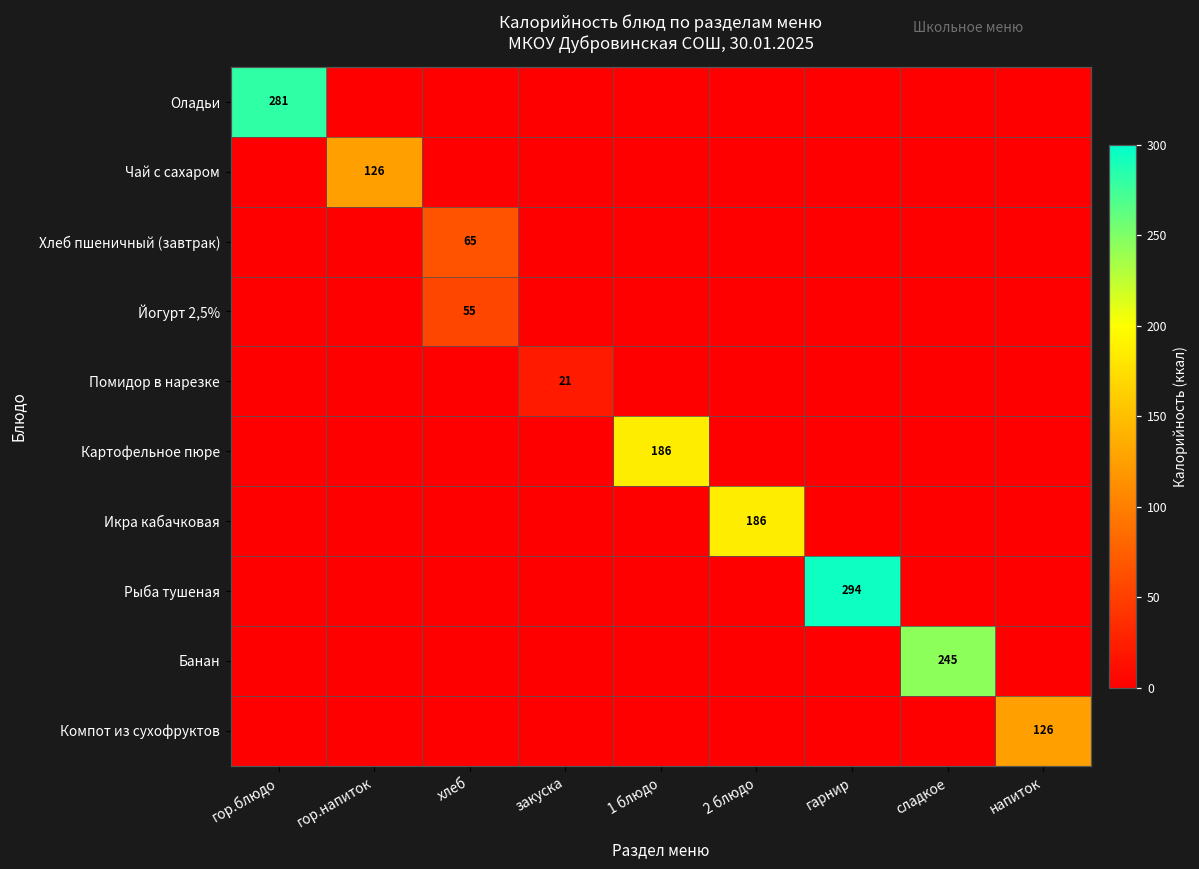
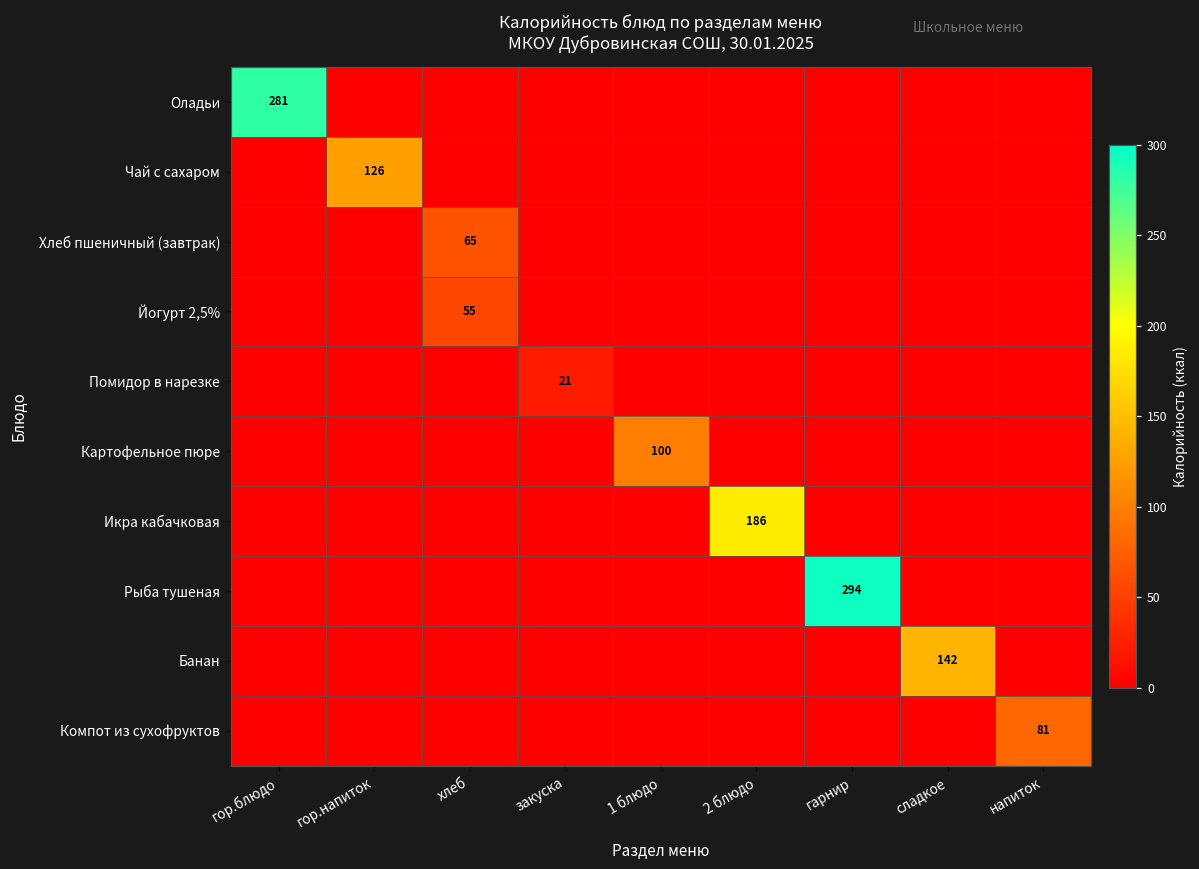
  {
    "Оладьи": {
      "гор.блюдо": 281
    },
    "Чай с сахаром": {
      "гор.напиток": 126
    },
    "Хлеб пшеничный (завтрак)": {
      "хлеб": 65
    },
    "Йогурт 2,5%": {
      "хлеб": 55
    },
    "Помидор в нарезке": {
      "закуска": 21
    },
    "Картофельное пюре": {
-     "1 блюдо": 186
+     "1 блюдо": 100
    },
    "Икра кабачковая": {
      "2 блюдо": 186
    },
    "Рыба тушеная": {
      "гарнир": 294
    },
    "Банан": {
-     "сладкое": 245
+     "сладкое": 142
    },
    "Компот из сухофруктов": {
-     "напиток": 126
+     "напиток": 81
    }
  }
